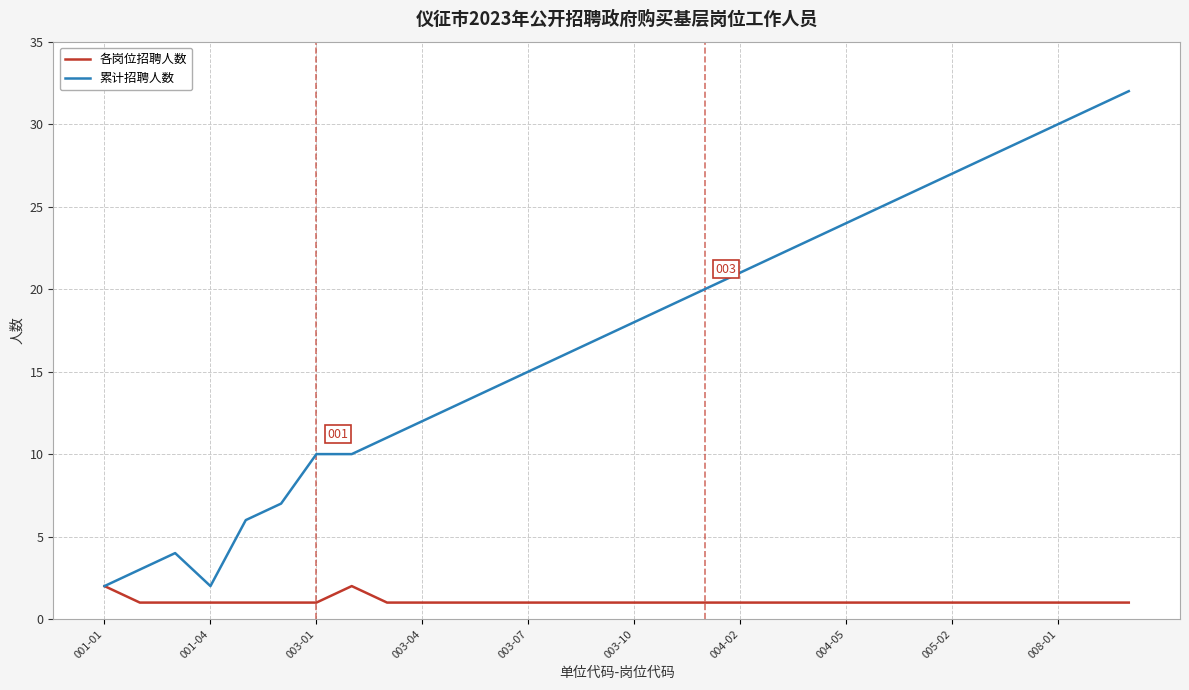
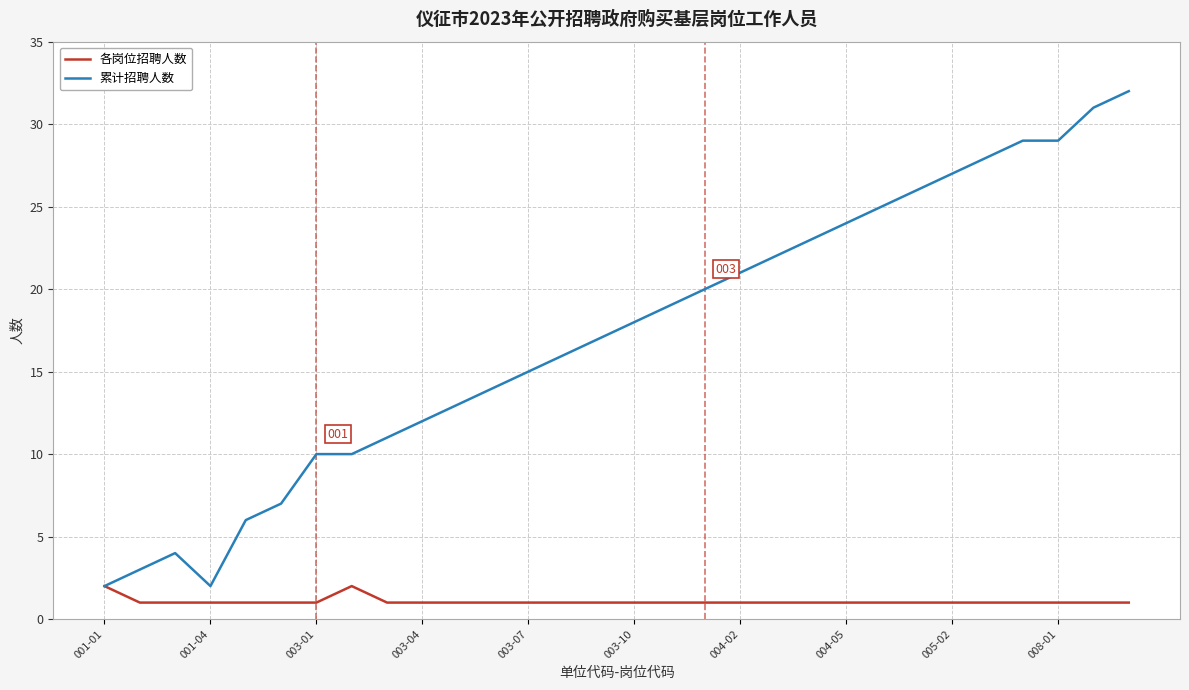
  {
    "各岗位招聘人数": {
      "001-04": 1,
      "003-01": 1,
      "003-04": 1,
      "003-07": 1,
      "003-10": 1,
      "004-02": 1,
      "004-05": 1,
      "005-02": 1,
      "008-01": 1
    },
    "累计招聘人数": {
      "001-04": 2,
      "003-01": 10,
      "003-04": 12,
      "003-07": 15,
      "003-10": 18,
      "004-05": 24,
      "005-02": 27,
-     "008-01": 30
+     "008-01": 29
    }
  }
